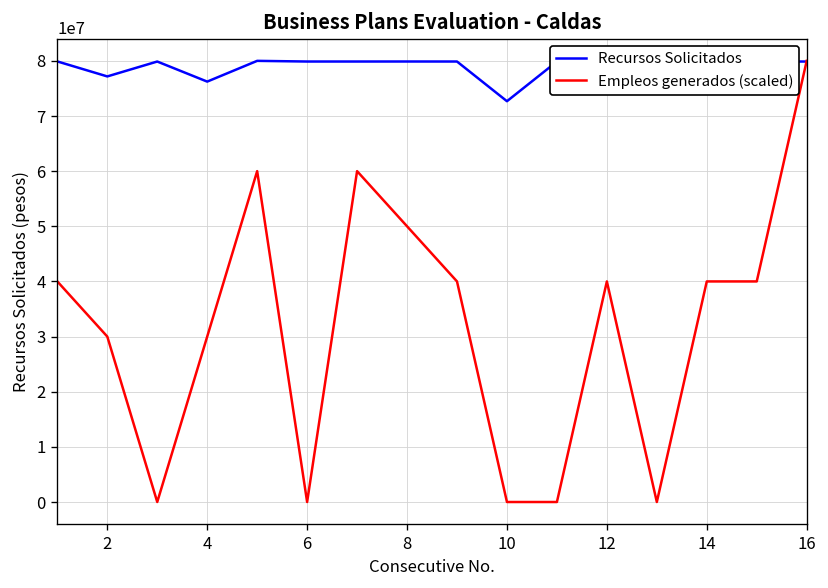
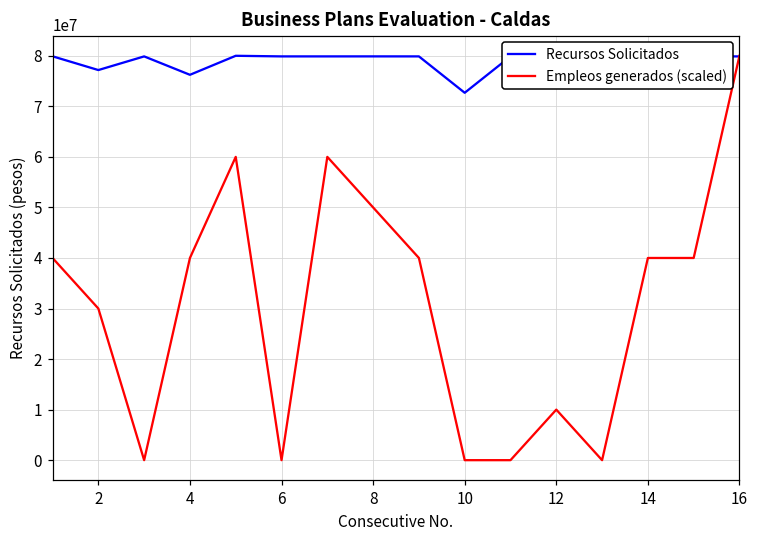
  {
    "Recursos Solicitados": {
      "2": 77000000,
      "4": 76000000,
      "6": 80000000,
      "8": 80000000,
      "10": 73000000
    },
    "Empleos generados (scaled)": {
      "2": 30000000,
-     "4": 30000000,
+     "4": 40000000,
      "6": 0,
      "8": 50000000,
      "10": 0,
-     "12": 40000000,
+     "12": 10000000,
      "14": 40000000
    }
  }
